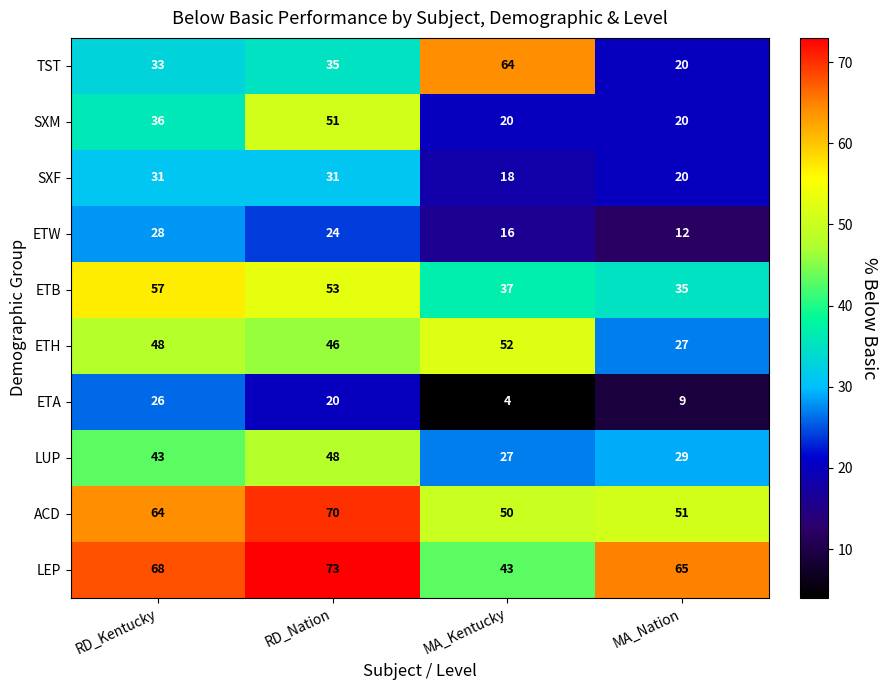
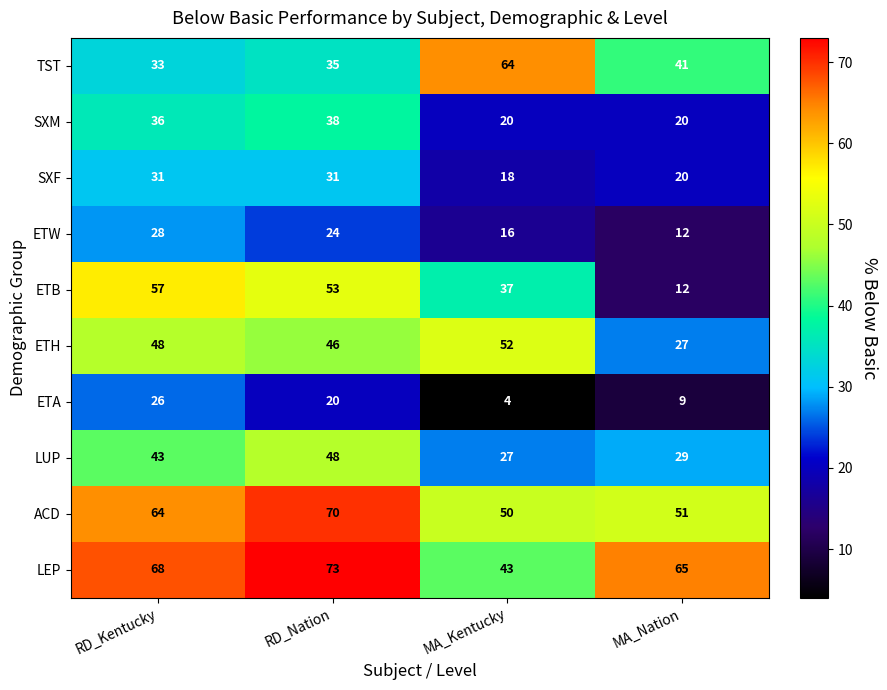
  {
    "TST": {
      "RD_Kentucky": 33,
      "RD_Nation": 35,
      "MA_Kentucky": 64,
-     "MA_Nation": 20
+     "MA_Nation": 41
    },
    "SXM": {
      "RD_Kentucky": 36,
-     "RD_Nation": 51,
+     "RD_Nation": 38,
      "MA_Kentucky": 20,
      "MA_Nation": 20
    },
    "SXF": {
      "RD_Kentucky": 31,
      "RD_Nation": 31,
      "MA_Kentucky": 18,
      "MA_Nation": 20
    },
    "ETW": {
      "RD_Kentucky": 28,
      "RD_Nation": 24,
      "MA_Kentucky": 16,
      "MA_Nation": 12
    },
    "ETB": {
      "RD_Kentucky": 57,
      "RD_Nation": 53,
      "MA_Kentucky": 37,
-     "MA_Nation": 35
+     "MA_Nation": 12
    },
    "ETH": {
      "RD_Kentucky": 48,
      "RD_Nation": 46,
      "MA_Kentucky": 52,
      "MA_Nation": 27
    },
    "ETA": {
      "RD_Kentucky": 26,
      "RD_Nation": 20,
      "MA_Kentucky": 4,
      "MA_Nation": 9
    },
    "LUP": {
      "RD_Kentucky": 43,
      "RD_Nation": 48,
      "MA_Kentucky": 27,
      "MA_Nation": 29
    },
    "ACD": {
      "RD_Kentucky": 64,
      "RD_Nation": 70,
      "MA_Kentucky": 50,
      "MA_Nation": 51
    },
    "LEP": {
      "RD_Kentucky": 68,
      "RD_Nation": 73,
      "MA_Kentucky": 43,
      "MA_Nation": 65
    }
  }
